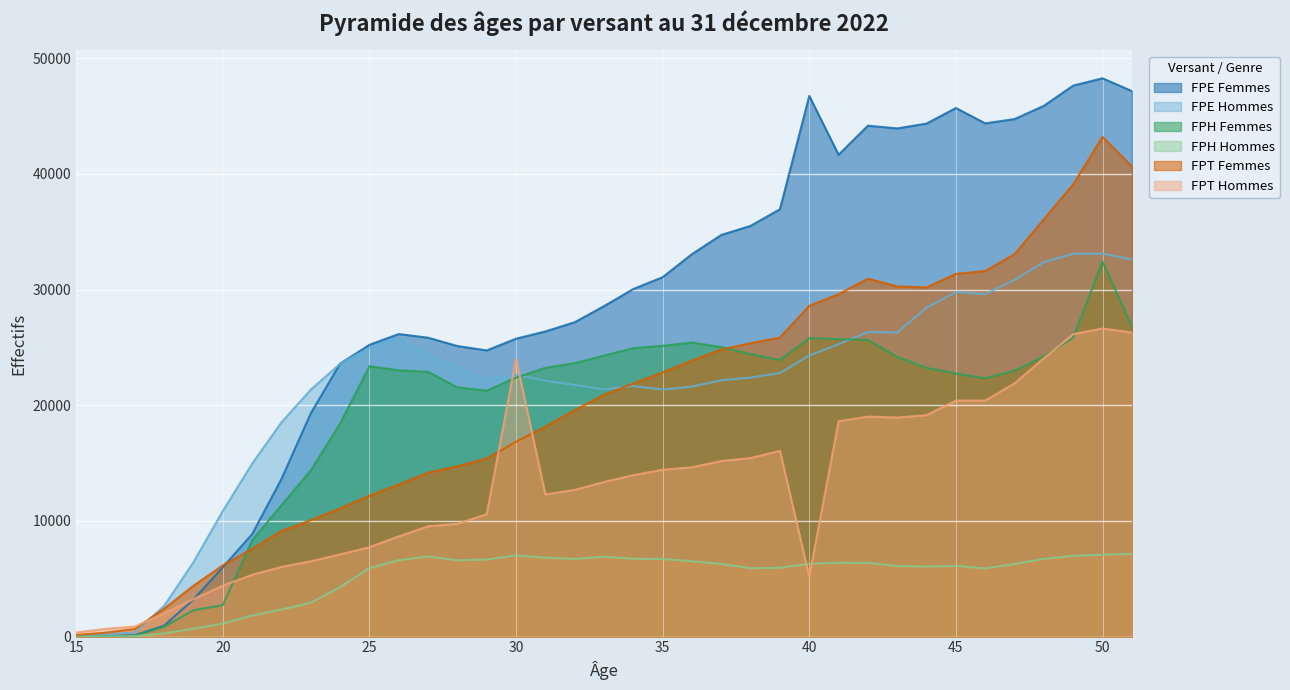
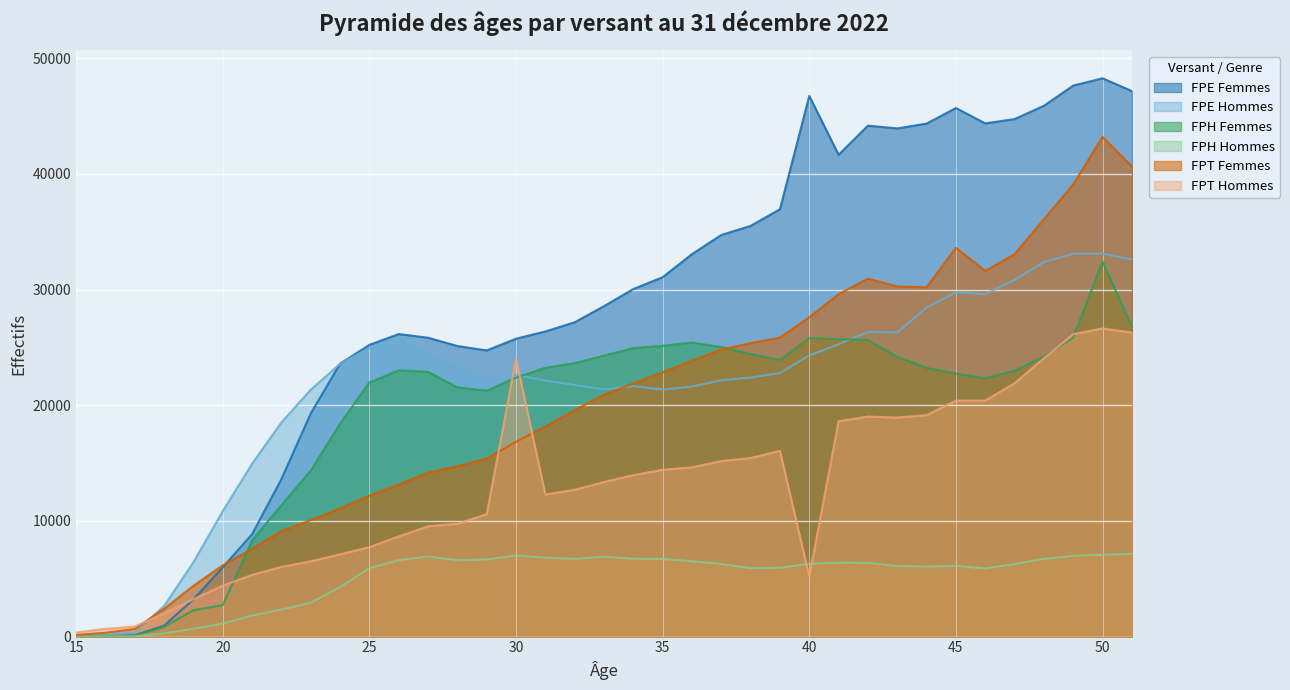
  {
    "FPE Femmes": {
      "25": 25200,
      "30": 25700,
      "35": 31100,
      "40": 46700,
      "45": 45700,
      "50": 48300
    },
    "FPH Femmes": {
      "20": 2700,
-     "25": 23400,
+     "25": 22000,
      "30": 22400,
      "35": 25100,
      "40": 25800,
      "45": 22700,
      "50": 32400
    },
    "FPT Femmes": {
      "25": 12200,
      "30": 16800,
      "35": 22800,
-     "40": 28600,
-     "45": 31400,
+     "40": 27600,
+     "45": 33600,
      "50": 43200
    },
    "FPT Hommes": {
      "20": 4400,
      "25": 7700,
      "30": 24000,
      "35": 14400,
      "40": 5200,
      "45": 20400,
      "50": 26600
    }
  }
